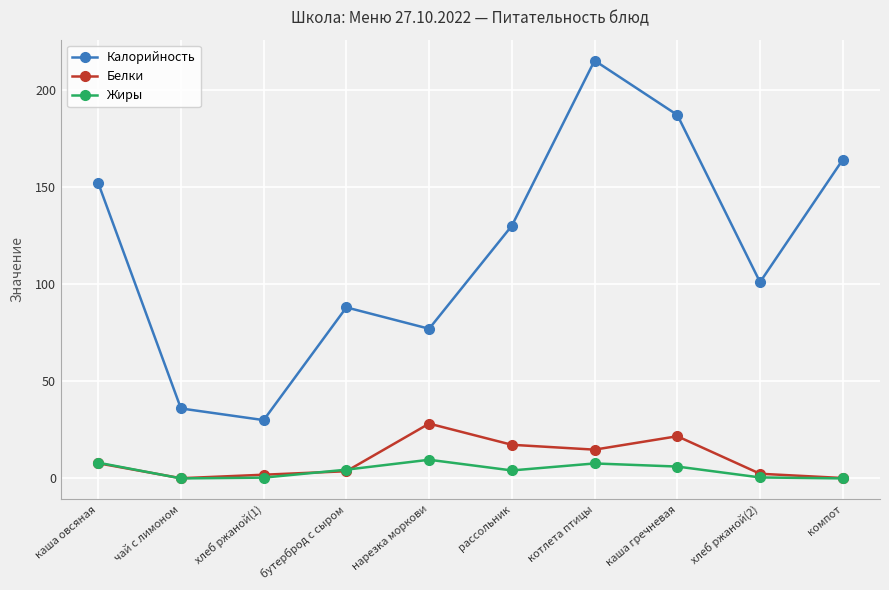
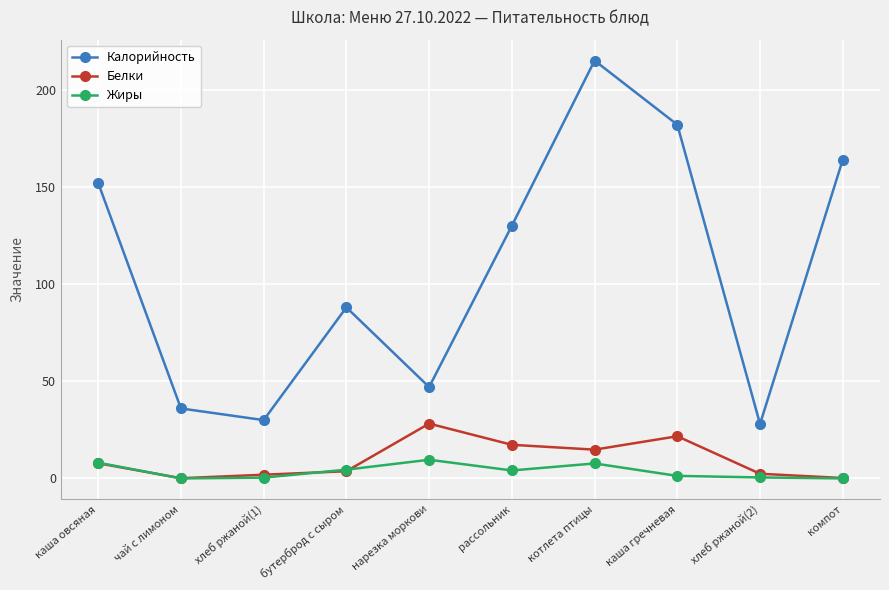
  {
    "Калорийность": {
      "каша овсяная": 152,
      "чай с лимоном": 36,
      "хлеб ржаной(1)": 30,
      "бутерброд с сыром": 88,
-     "нарезка моркови": 77,
+     "нарезка моркови": 47,
      "рассольник": 130,
      "котлета птицы": 215,
-     "каша гречневая": 187,
-     "хлеб ржаной(2)": 101,
+     "каша гречневая": 182,
+     "хлеб ржаной(2)": 28,
      "компот": 164
    },
    "Белки": {
      "хлеб ржаной(1)": 2,
      "нарезка моркови": 28,
      "рассольник": 17,
      "котлета птицы": 15,
      "каша гречневая": 22,
      "хлеб ржаной(2)": 2
    },
    "Жиры": {
      "хлеб ржаной(1)": 0,
      "нарезка моркови": 10,
      "рассольник": 4,
      "котлета птицы": 8,
-     "каша гречневая": 6,
+     "каша гречневая": 1,
      "хлеб ржаной(2)": 1
    }
  }
